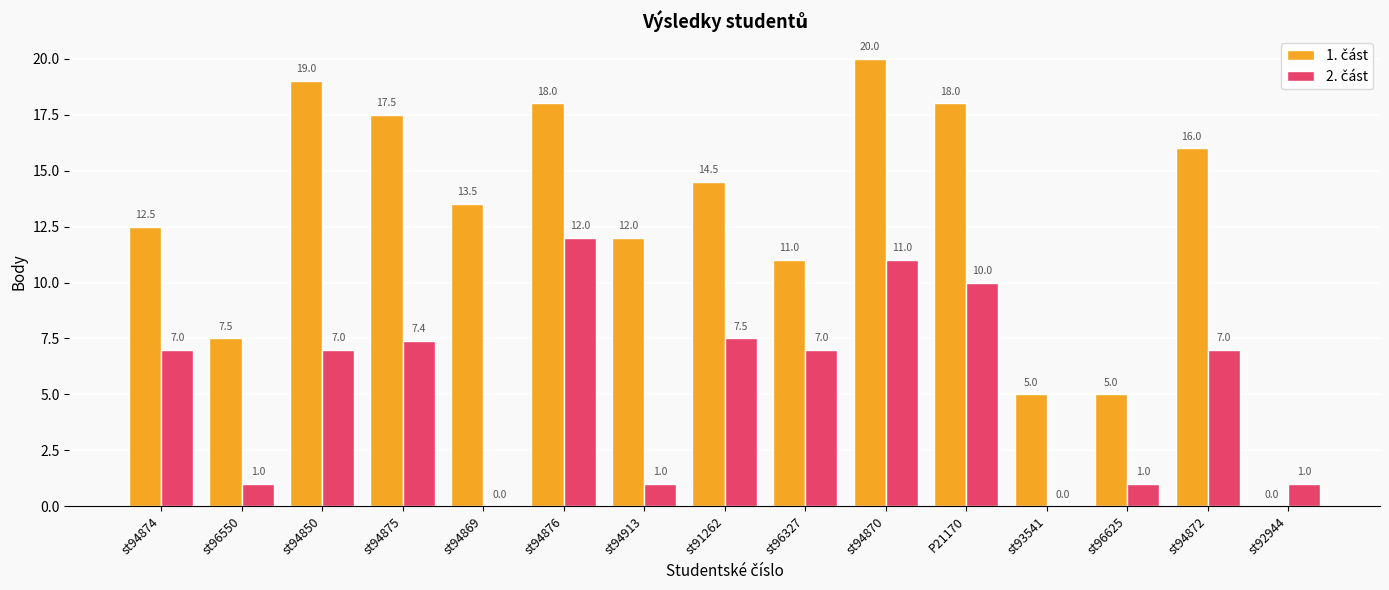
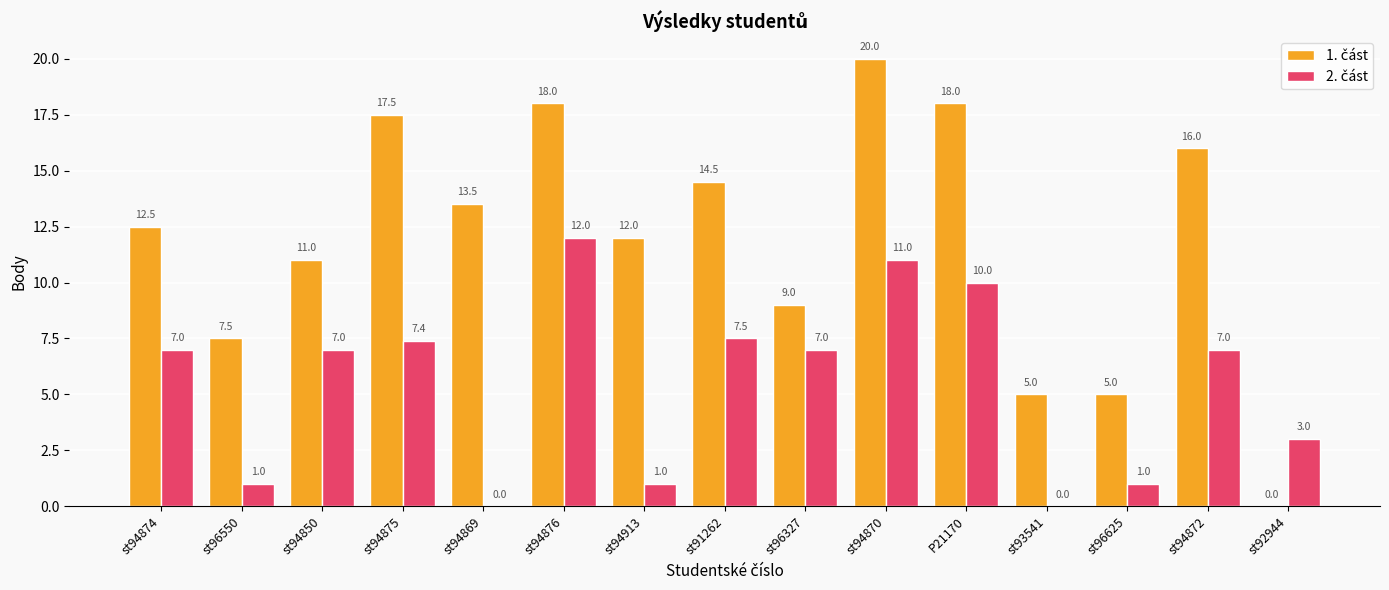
  {
    "1. část": {
      "st94874": 12.5,
      "st96550": 7.5,
-     "st94850": 19.0,
+     "st94850": 11.0,
      "st94875": 17.5,
      "st94869": 13.5,
      "st94876": 18.0,
      "st94913": 12.0,
      "st91262": 14.5,
-     "st96327": 11.0,
+     "st96327": 9.0,
      "st94870": 20.0,
      "P21170": 18.0,
      "st93541": 5.0,
      "st96625": 5.0,
      "st94872": 16.0,
      "st92944": 0.0
    },
    "2. část": {
      "st94874": 7.0,
      "st96550": 1.0,
      "st94850": 7.0,
      "st94875": 7.4,
      "st94869": 0.0,
      "st94876": 12.0,
      "st94913": 1.0,
      "st91262": 7.5,
      "st96327": 7.0,
      "st94870": 11.0,
      "P21170": 10.0,
      "st93541": 0.0,
      "st96625": 1.0,
      "st94872": 7.0,
-     "st92944": 1.0
+     "st92944": 3.0
    }
  }
